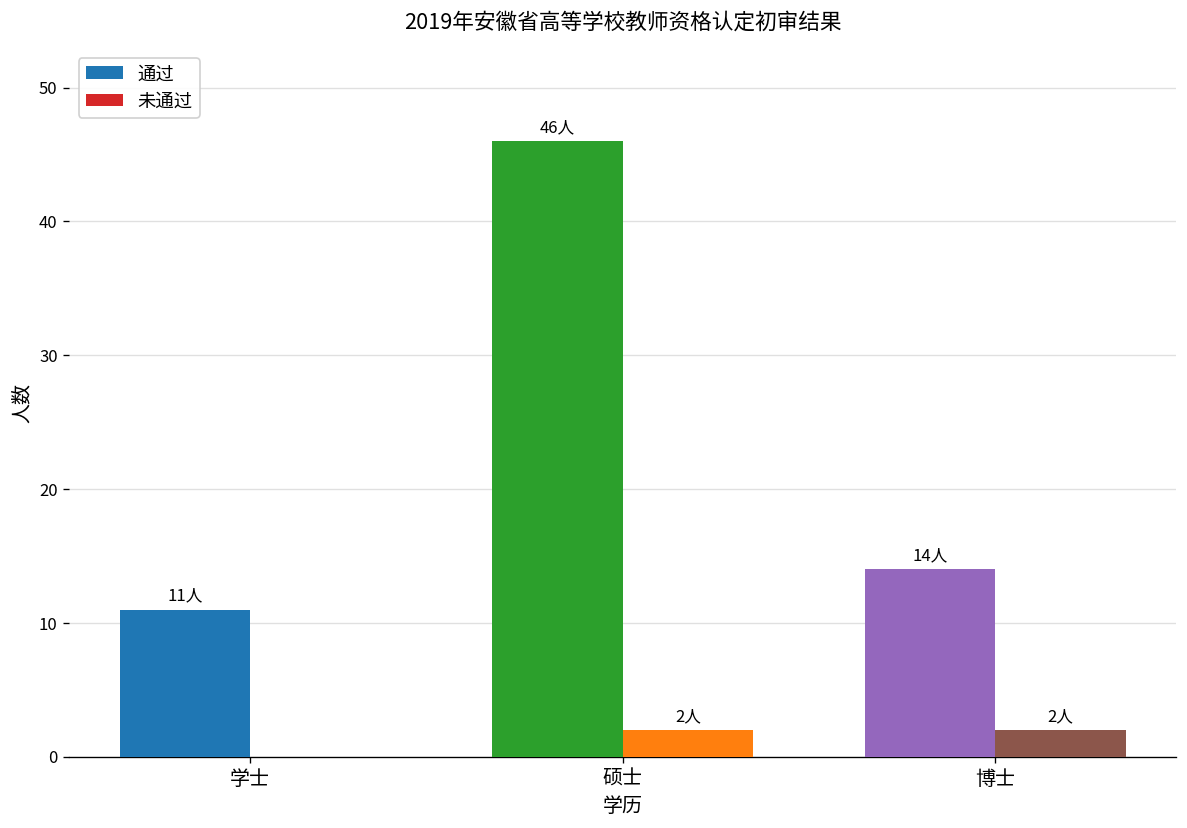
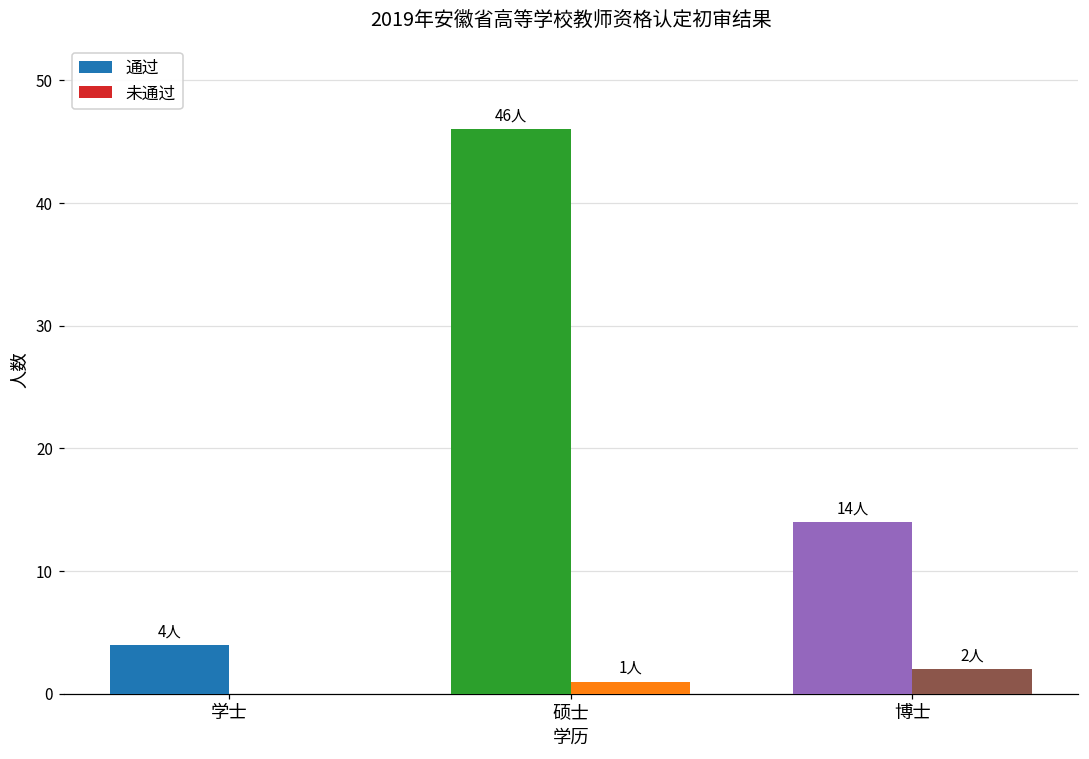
  {
    "通过": {
-     "学士": "11人",
+     "学士": "4人",
      "硕士": "46人",
      "博士": "14人"
    },
    "未通过": {
-     "硕士": "2人",
+     "硕士": "1人",
      "博士": "2人"
    }
  }
